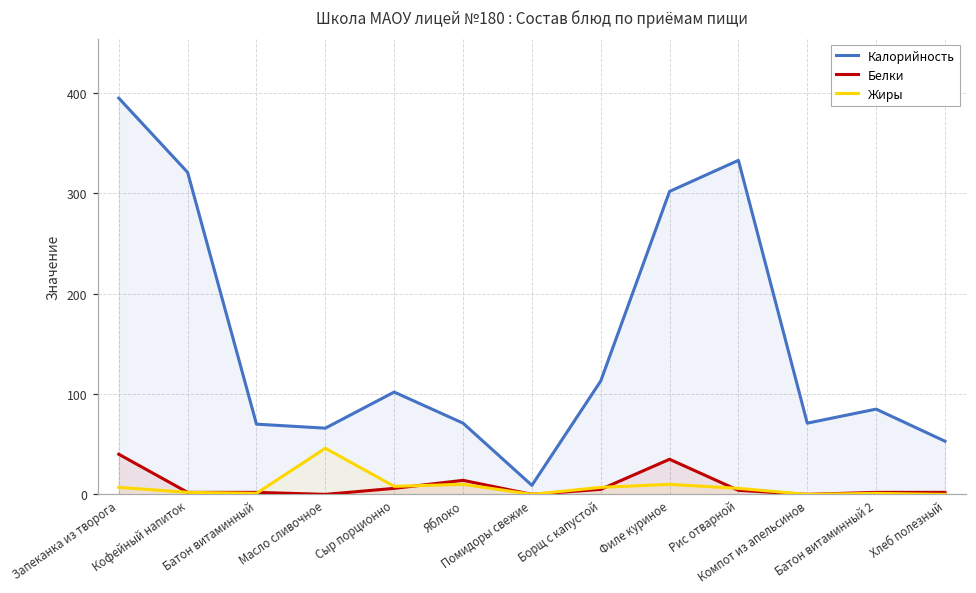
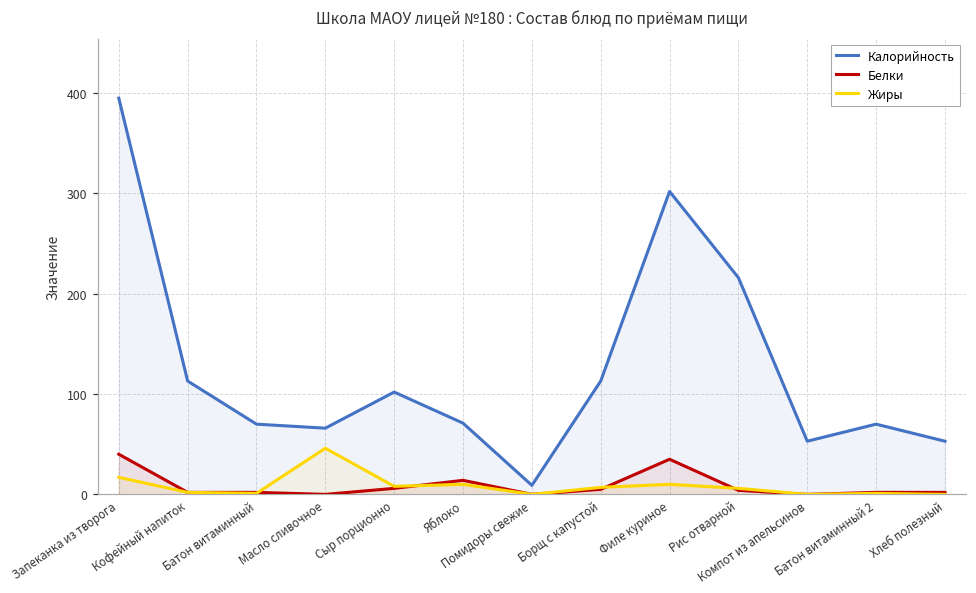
  {
    "Калорийность": {
      "Запеканка из творога": 400,
-     "Кофейный напиток": 320,
+     "Кофейный напиток": 110,
      "Батон витаминный": 70,
      "Масло сливочное": 70,
      "Сыр порционно": 100,
      "Яблоко": 70,
      "Помидоры свежие": 10,
      "Борщ с капустой": 110,
      "Филе куриное": 300,
-     "Рис отварной": 330,
-     "Компот из апельсинов": 70,
-     "Батон витаминный 2": 90,
+     "Рис отварной": 220,
+     "Компот из апельсинов": 50,
+     "Батон витаминный 2": 70,
      "Хлеб полезный": 50
    },
    "Белки": {
      "Запеканка из творога": 40,
      "Масло сливочное": 0,
      "Яблоко": 10,
      "Филе куриное": 40
    },
    "Жиры": {
-     "Запеканка из творога": 10,
+     "Запеканка из творога": 20,
      "Масло сливочное": 50,
      "Яблоко": 10,
      "Филе куриное": 10
    }
  }
